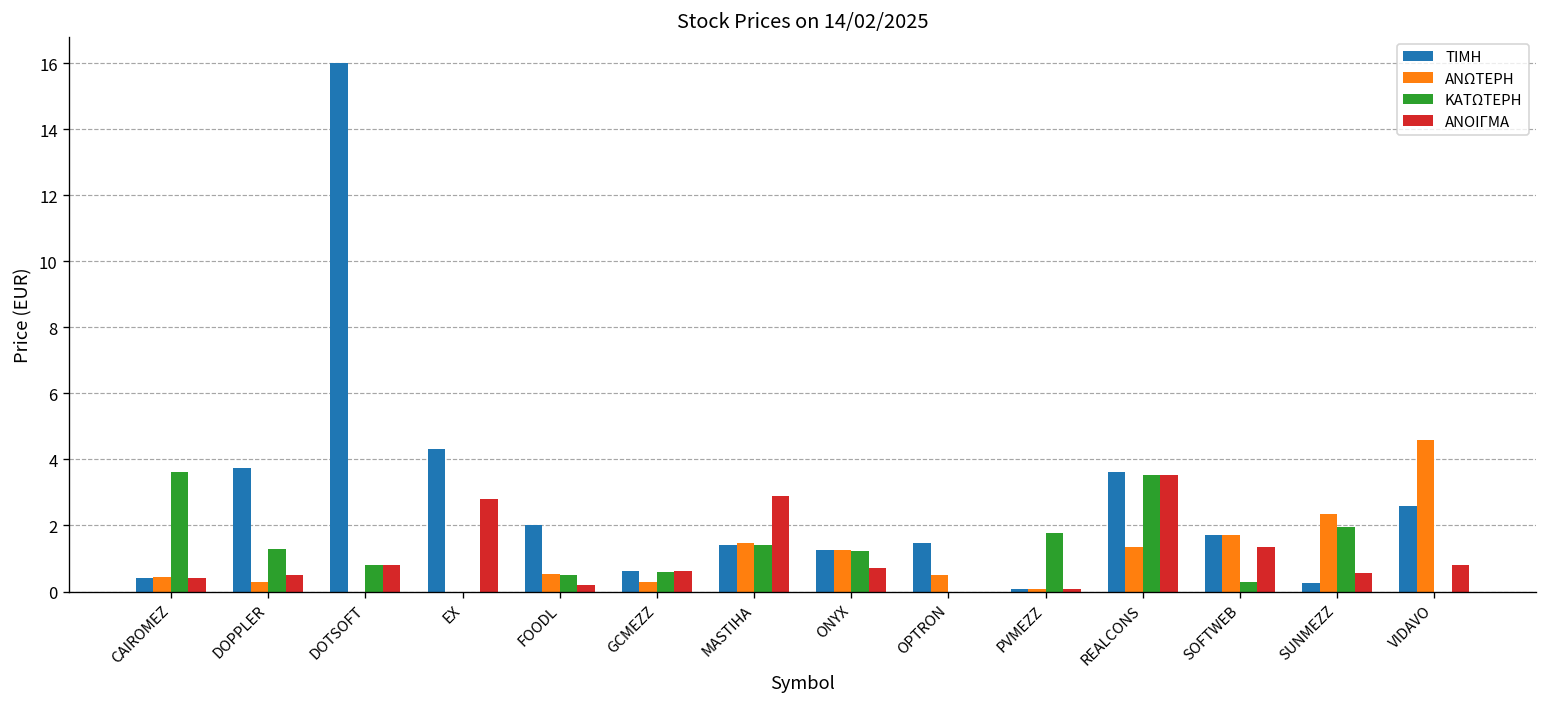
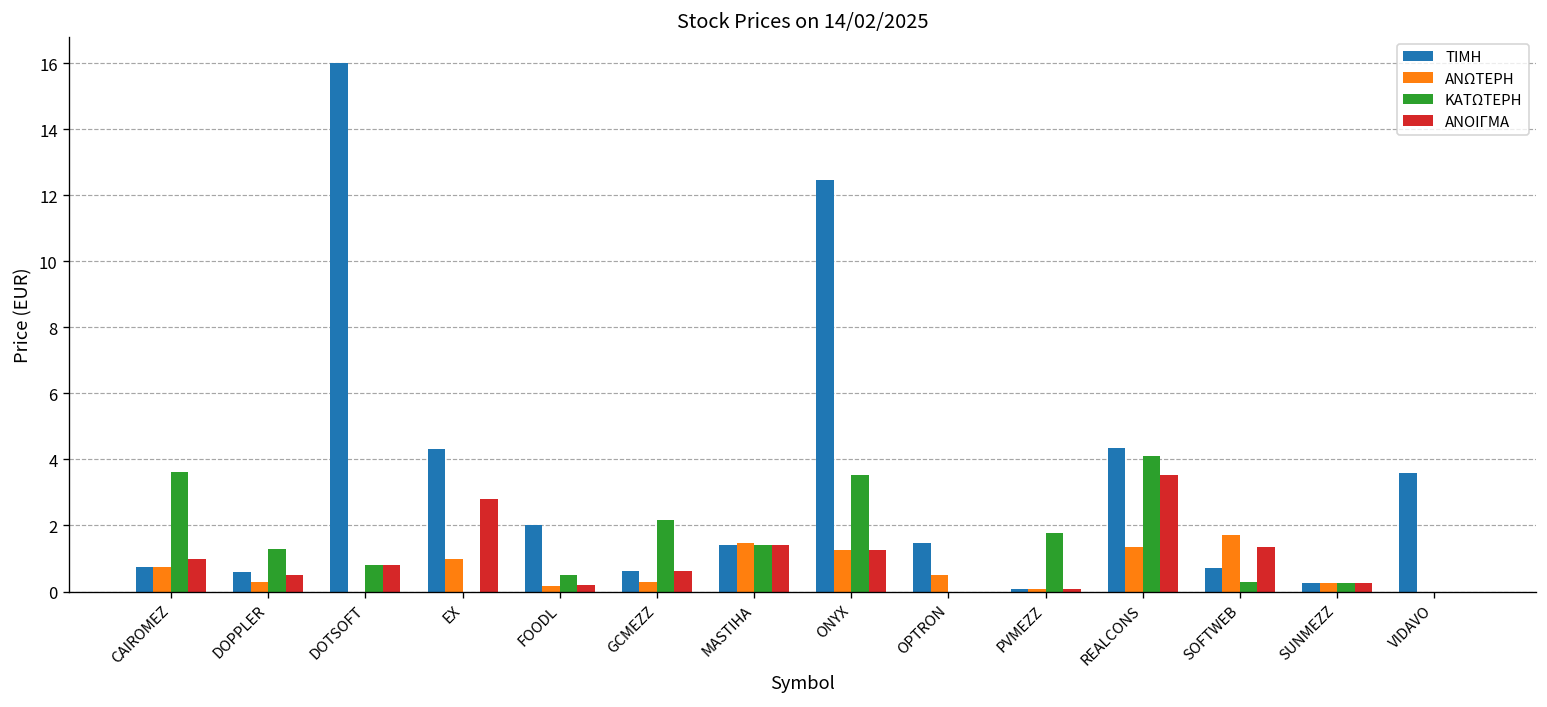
  {
    "ΤΙΜΗ": {
-     "CAIROMEZ": 0.4,
-     "DOPPLER": 3.8,
+     "CAIROMEZ": 0.8,
+     "DOPPLER": 0.6,
      "DOTSOFT": 16.0,
      "EX": 4.3,
      "FOODL": 2.0,
      "GCMEZZ": 0.6,
      "MASTIHA": 1.4,
-     "ONYX": 1.3,
+     "ONYX": 12.5,
      "OPTRON": 1.5,
-     "REALCONS": 3.6,
-     "SOFTWEB": 1.7,
+     "REALCONS": 4.4,
+     "SOFTWEB": 0.7,
      "SUNMEZZ": 0.3,
-     "VIDAVO": 2.6
+     "VIDAVO": 3.6
    },
    "ΑΝΩΤΕΡΗ": {
-     "CAIROMEZ": 0.4,
+     "CAIROMEZ": 0.7,
      "DOPPLER": 0.3,
      "DOTSOFT": 0.0,
-     "EX": 0,
-     "FOODL": 0.5,
+     "EX": 1,
+     "FOODL": 0.2,
      "GCMEZZ": 0.3,
      "MASTIHA": 1.5,
      "ONYX": 1.3,
      "OPTRON": 0.5,
      "REALCONS": 1.4,
      "SOFTWEB": 1.7,
-     "SUNMEZZ": 2.3,
-     "VIDAVO": 4.6
+     "SUNMEZZ": 0.3,
+     "VIDAVO": 0.0
    },
    "ΚΑΤΩΤΕΡΗ": {
      "CAIROMEZ": 3.6,
      "DOPPLER": 1.3,
      "DOTSOFT": 0.8,
      "EX": 0.0,
      "FOODL": 0.5,
-     "GCMEZZ": 0.6,
+     "GCMEZZ": 2.2,
      "MASTIHA": 1.4,
-     "ONYX": 1.2,
+     "ONYX": 3.5,
      "OPTRON": 0.0,
      "PVMEZZ": 1.8,
-     "REALCONS": 3.5,
+     "REALCONS": 4.1,
      "SOFTWEB": 0.3,
-     "SUNMEZZ": 2.0,
+     "SUNMEZZ": 0.3,
      "VIDAVO": 0.0
    },
    "ΑΝΟΙΓΜΑ": {
-     "CAIROMEZ": 0.4,
+     "CAIROMEZ": 1.0,
      "DOPPLER": 0.5,
      "DOTSOFT": 0.8,
      "EX": 2.8,
      "FOODL": 0.2,
      "GCMEZZ": 0.6,
-     "MASTIHA": 2.9,
-     "ONYX": 0.7,
+     "MASTIHA": 1.4,
+     "ONYX": 1.3,
      "OPTRON": 0.0,
      "REALCONS": 3.5,
      "SOFTWEB": 1.4,
-     "SUNMEZZ": 0.6,
-     "VIDAVO": 0.8
+     "SUNMEZZ": 0.3,
+     "VIDAVO": 0.0
    }
  }
